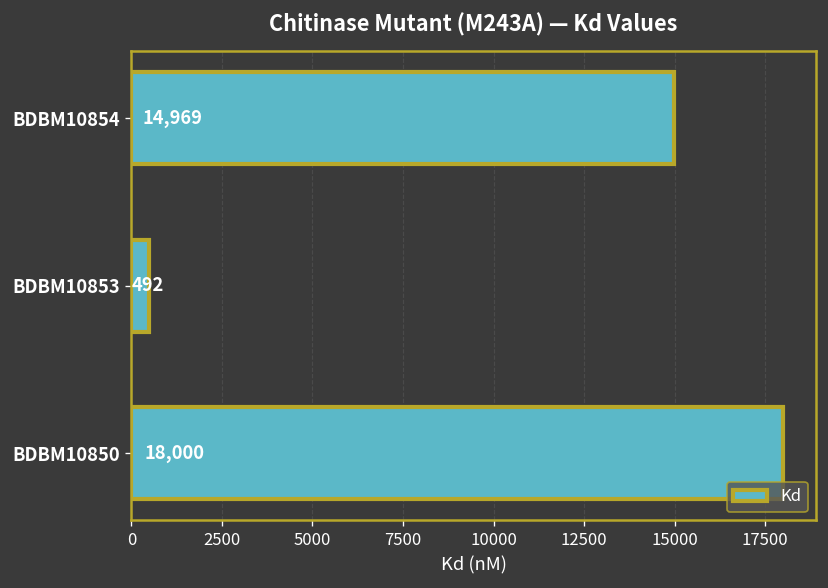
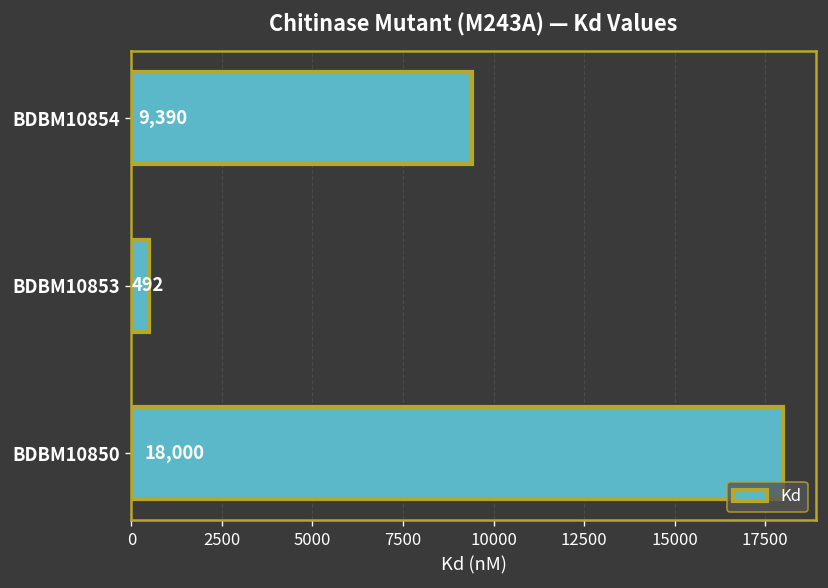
  {
-   "BDBM10854": "14,969",
+   "BDBM10854": "9,390",
    "BDBM10853": "492",
    "BDBM10850": "18,000"
  }
